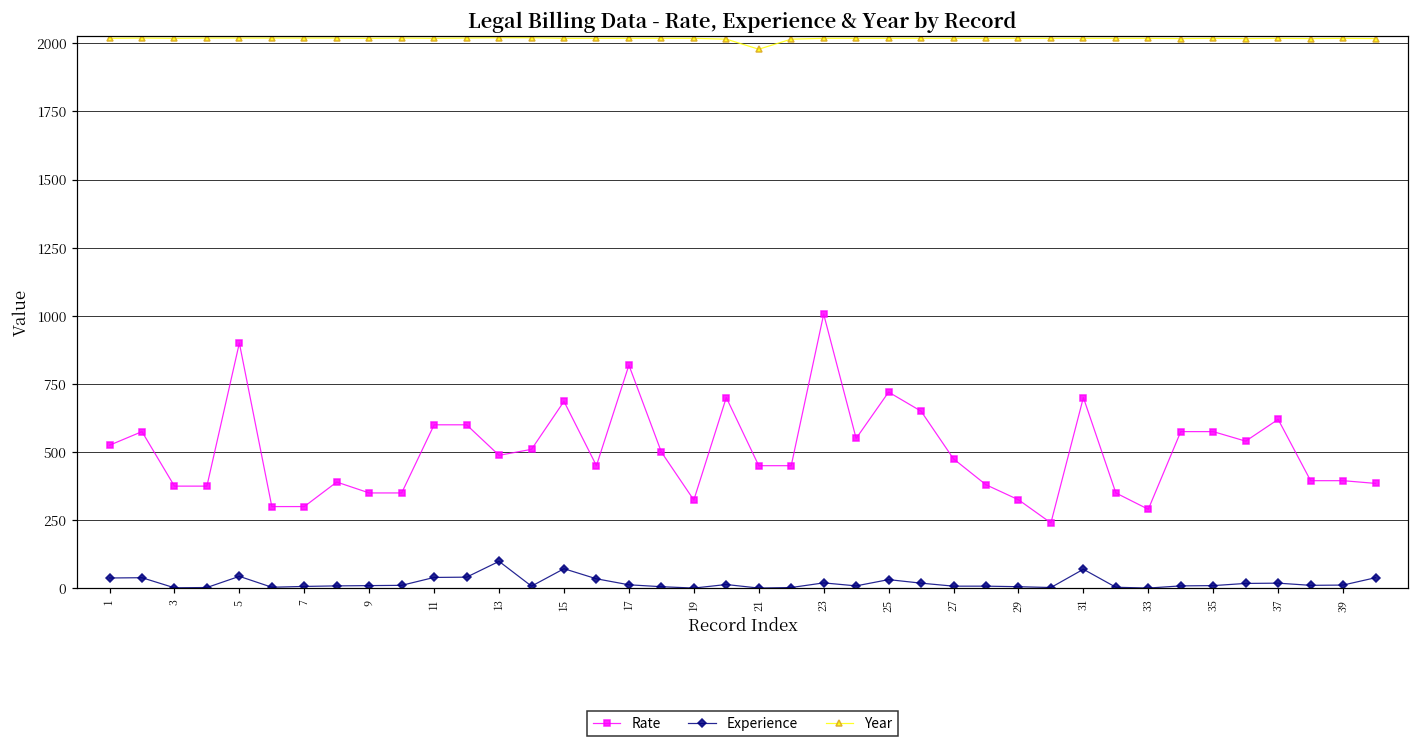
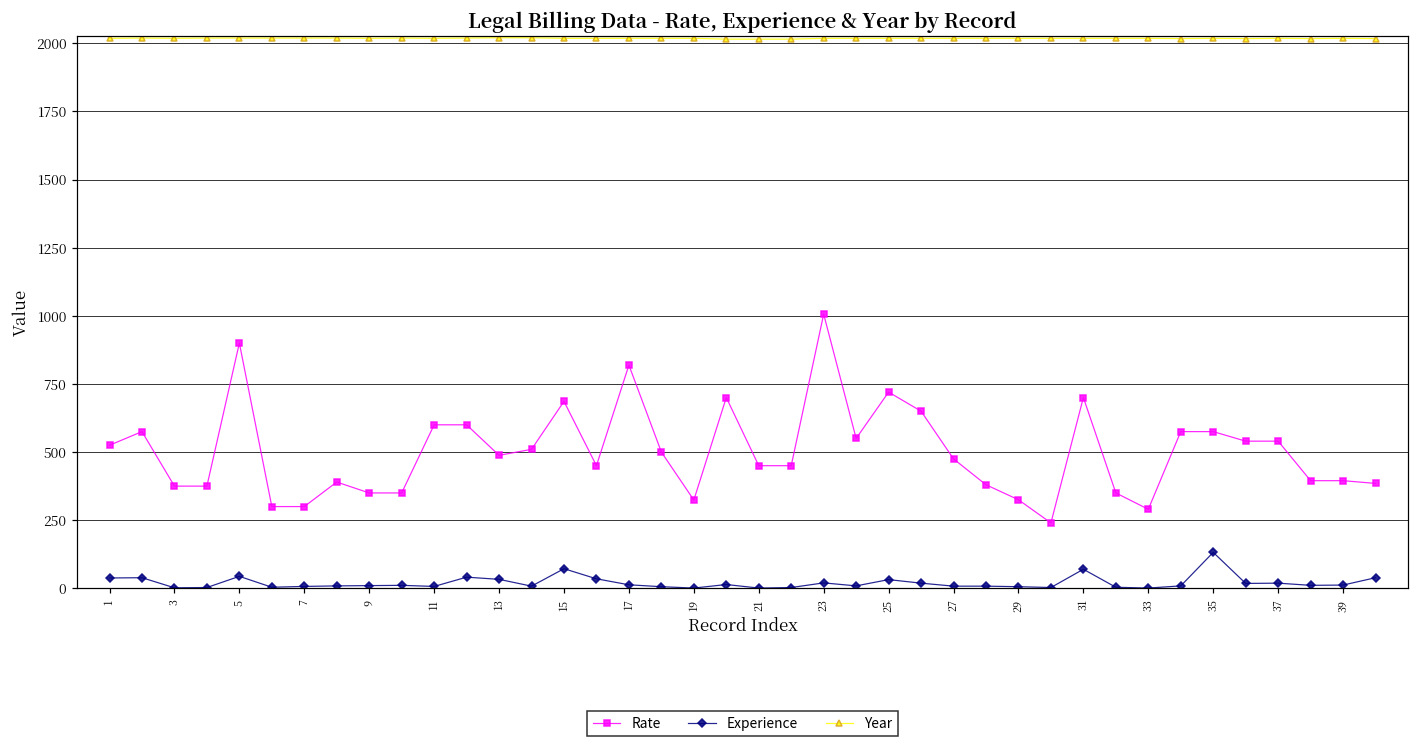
  {
    "Rate": {
      "1": 530,
      "3": 380,
      "5": 900,
      "7": 300,
      "9": 350,
      "11": 600,
      "13": 490,
      "15": 690,
      "17": 820,
      "19": 320,
      "21": 450,
      "23": 1010,
      "25": 720,
      "27": 480,
      "29": 330,
      "31": 700,
      "33": 290,
      "35": 580,
-     "37": 620,
+     "37": 540,
      "39": 400
    },
    "Experience": {
      "1": 40,
      "3": 0,
      "5": 40,
      "7": 10,
      "9": 10,
-     "11": 40,
-     "13": 100,
+     "11": 10,
+     "13": 30,
      "15": 70,
      "17": 10,
      "19": 0,
      "21": 0,
      "23": 20,
      "25": 30,
      "27": 10,
      "29": 10,
      "31": 70,
      "33": 0,
-     "35": 10,
+     "35": 130,
      "37": 20,
      "39": 10
    },
    "Year": {
      "1": 2020,
      "3": 2020,
      "5": 2020,
      "7": 2020,
      "9": 2020,
      "11": 2020,
      "13": 2020,
      "15": 2020,
      "17": 2020,
      "19": 2020,
-     "21": 1980,
+     "21": 2020,
      "23": 2020,
      "25": 2020,
      "27": 2020,
      "29": 2020,
      "31": 2020,
      "33": 2020,
      "35": 2020,
      "37": 2020,
      "39": 2020
    }
  }
